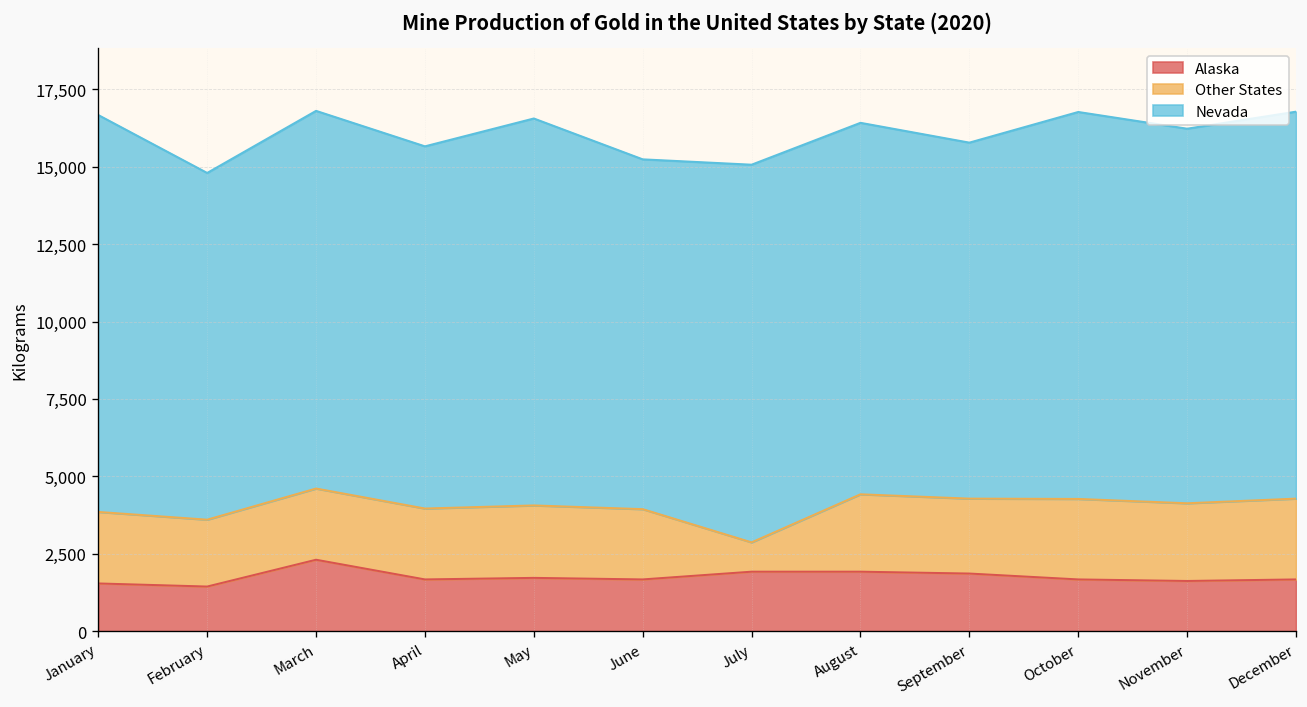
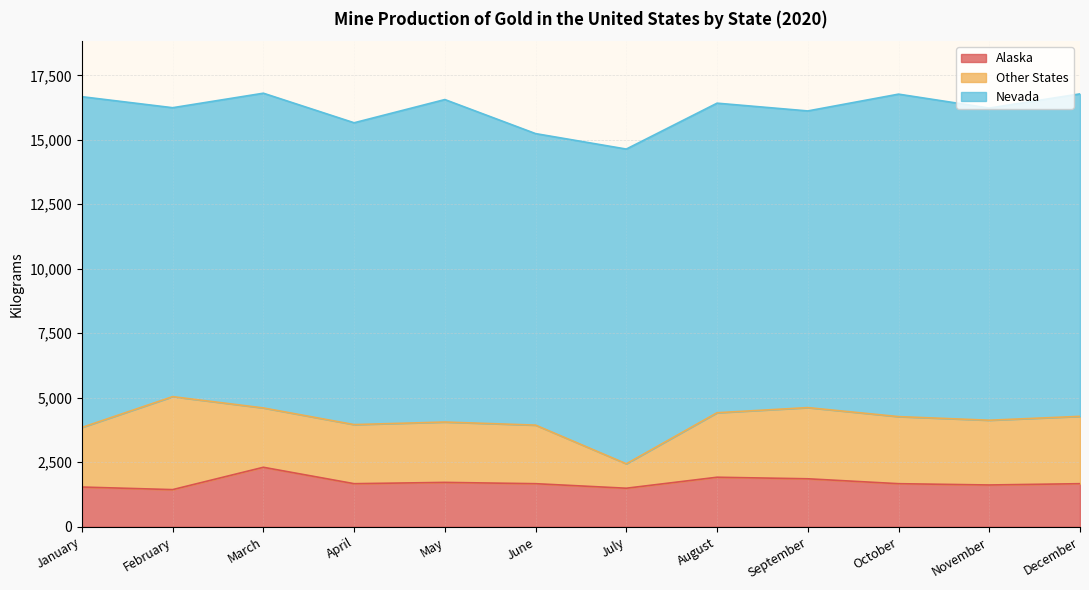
  {
    "Alaska": {
      "January": "1,500",
      "February": "1,400",
      "March": "2,300",
      "April": "1,700",
      "May": "1,700",
      "June": "1,700",
-     "July": "1,900",
+     "July": "1,500",
      "August": "1,900",
      "September": "1,900",
      "October": "1,700",
      "November": "1,600",
      "December": "1,700"
    },
    "Other States": {
      "January": "2,300",
-     "February": "2,200",
+     "February": "3,600",
      "March": "2,300",
      "April": "2,300",
      "May": "2,300",
      "June": "2,300",
      "July": "900",
      "August": "2,500",
-     "September": "2,400",
+     "September": "2,800",
      "October": "2,600",
      "November": "2,500",
      "December": "2,600"
    },
    "Nevada": {
      "January": "12,800",
      "February": "11,200",
      "March": "12,200",
      "April": "11,700",
      "May": "12,500",
      "June": "11,300",
      "July": "12,200",
      "August": "12,000",
      "September": "11,500",
      "October": "12,500",
      "December": "12,500"
    }
  }
